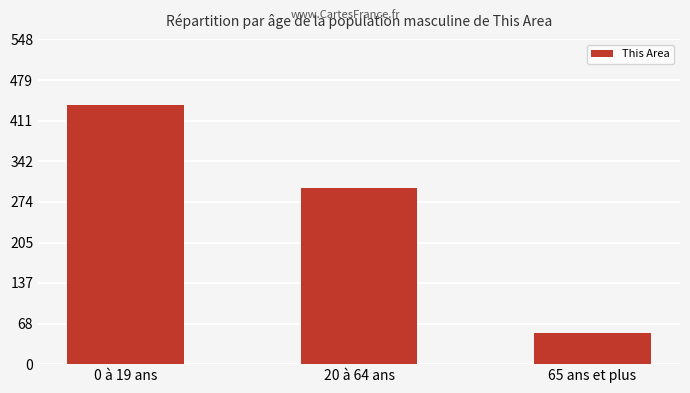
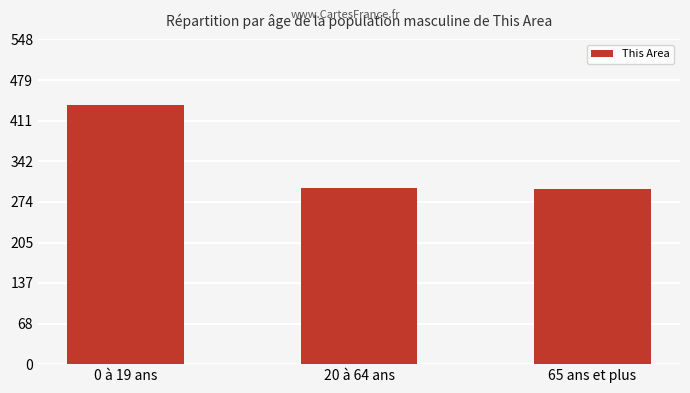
  {
    "0 à 19 ans": 440,
    "20 à 64 ans": 300,
-   "65 ans et plus": 50
+   "65 ans et plus": 300
  }
